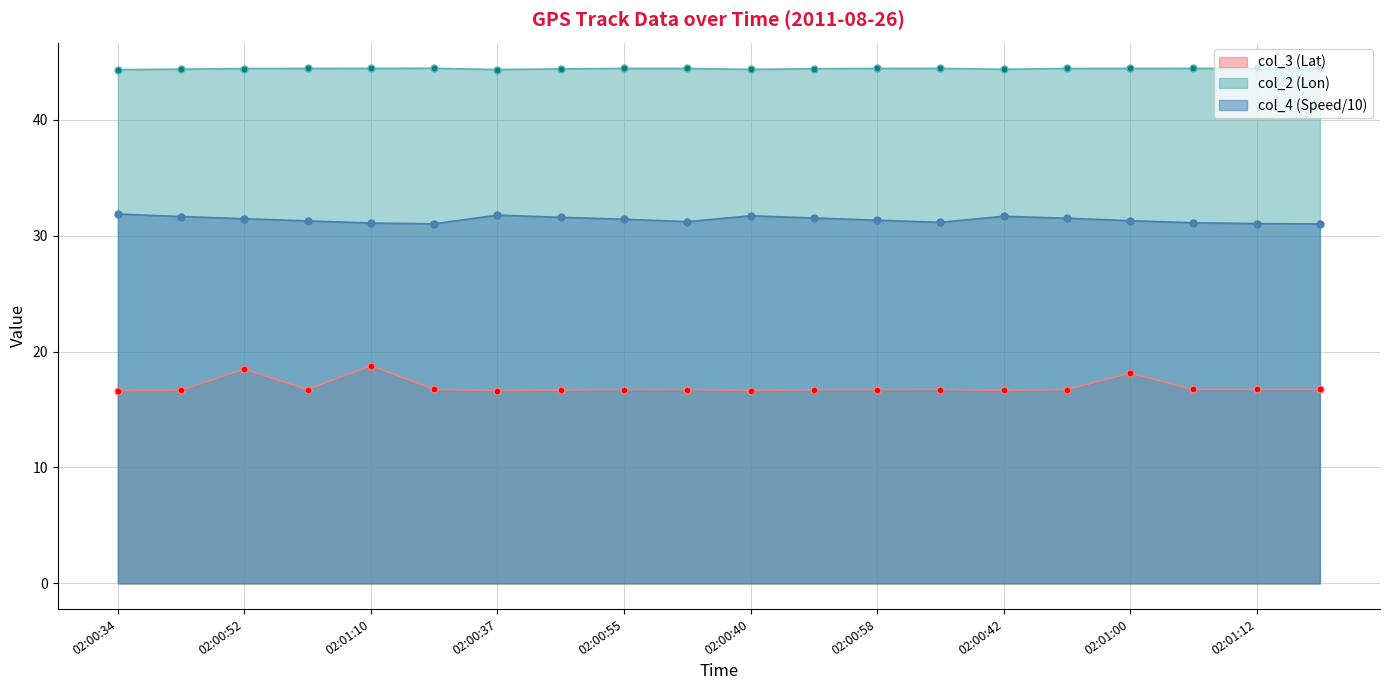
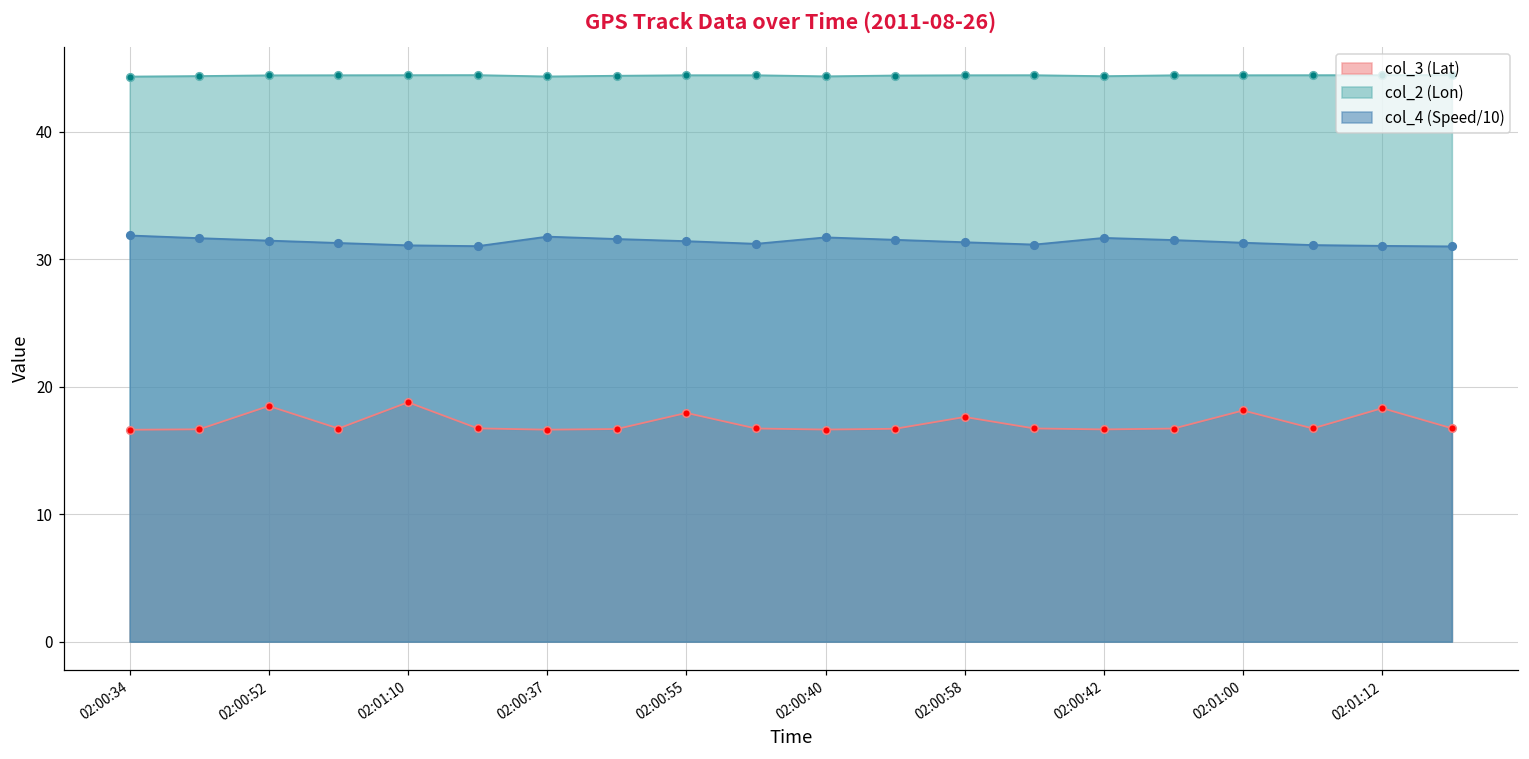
  {
    "col_3 (Lat)": {
      "02:00:34": 16.6,
      "02:00:52": 18.5,
      "02:01:10": 18.8,
      "02:00:37": 16.6,
-     "02:00:55": 16.7,
+     "02:00:55": 17.9,
      "02:00:40": 16.6,
-     "02:00:58": 16.7,
+     "02:00:58": 17.6,
      "02:00:42": 16.7,
      "02:01:00": 18.1,
-     "02:01:12": 16.7
+     "02:01:12": 18.3
    }
  }
